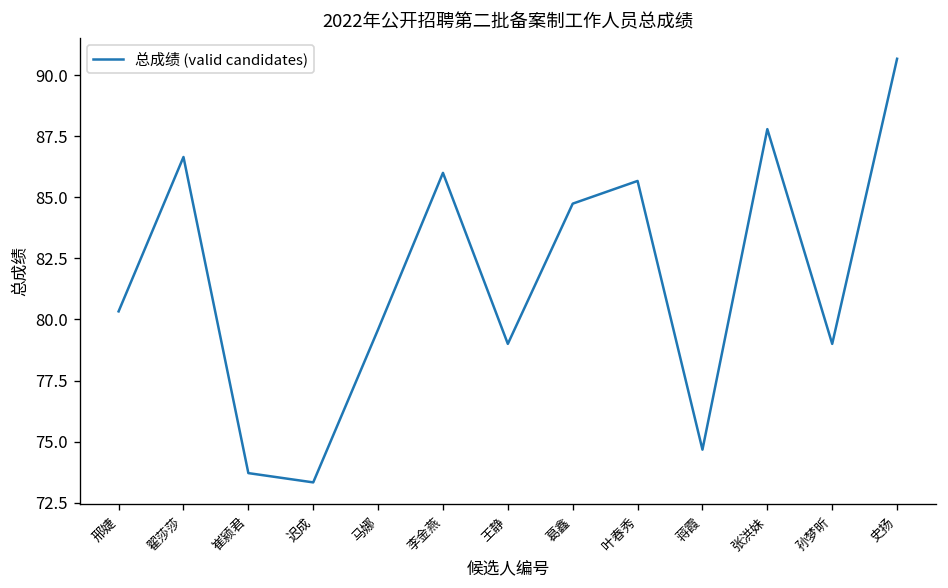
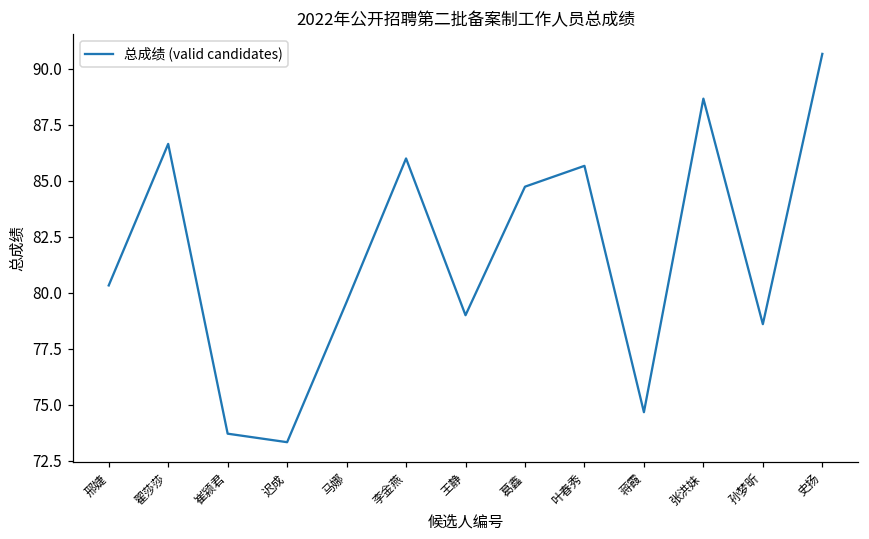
  {
    "邢婕": 80.3,
    "翟莎莎": 86.7,
    "崔颍君": 73.7,
    "迟成": 73.3,
    "马娜": 79.6,
    "李金燕": 86.0,
    "王静": 79.0,
    "葛鑫": 84.7,
    "叶春秀": 85.7,
    "蒋霞": 74.7,
-   "张洪妹": 87.8,
-   "孙梦昕": 79.0,
+   "张洪妹": 88.7,
+   "孙梦昕": 78.6,
    "史扬": 90.7
  }
